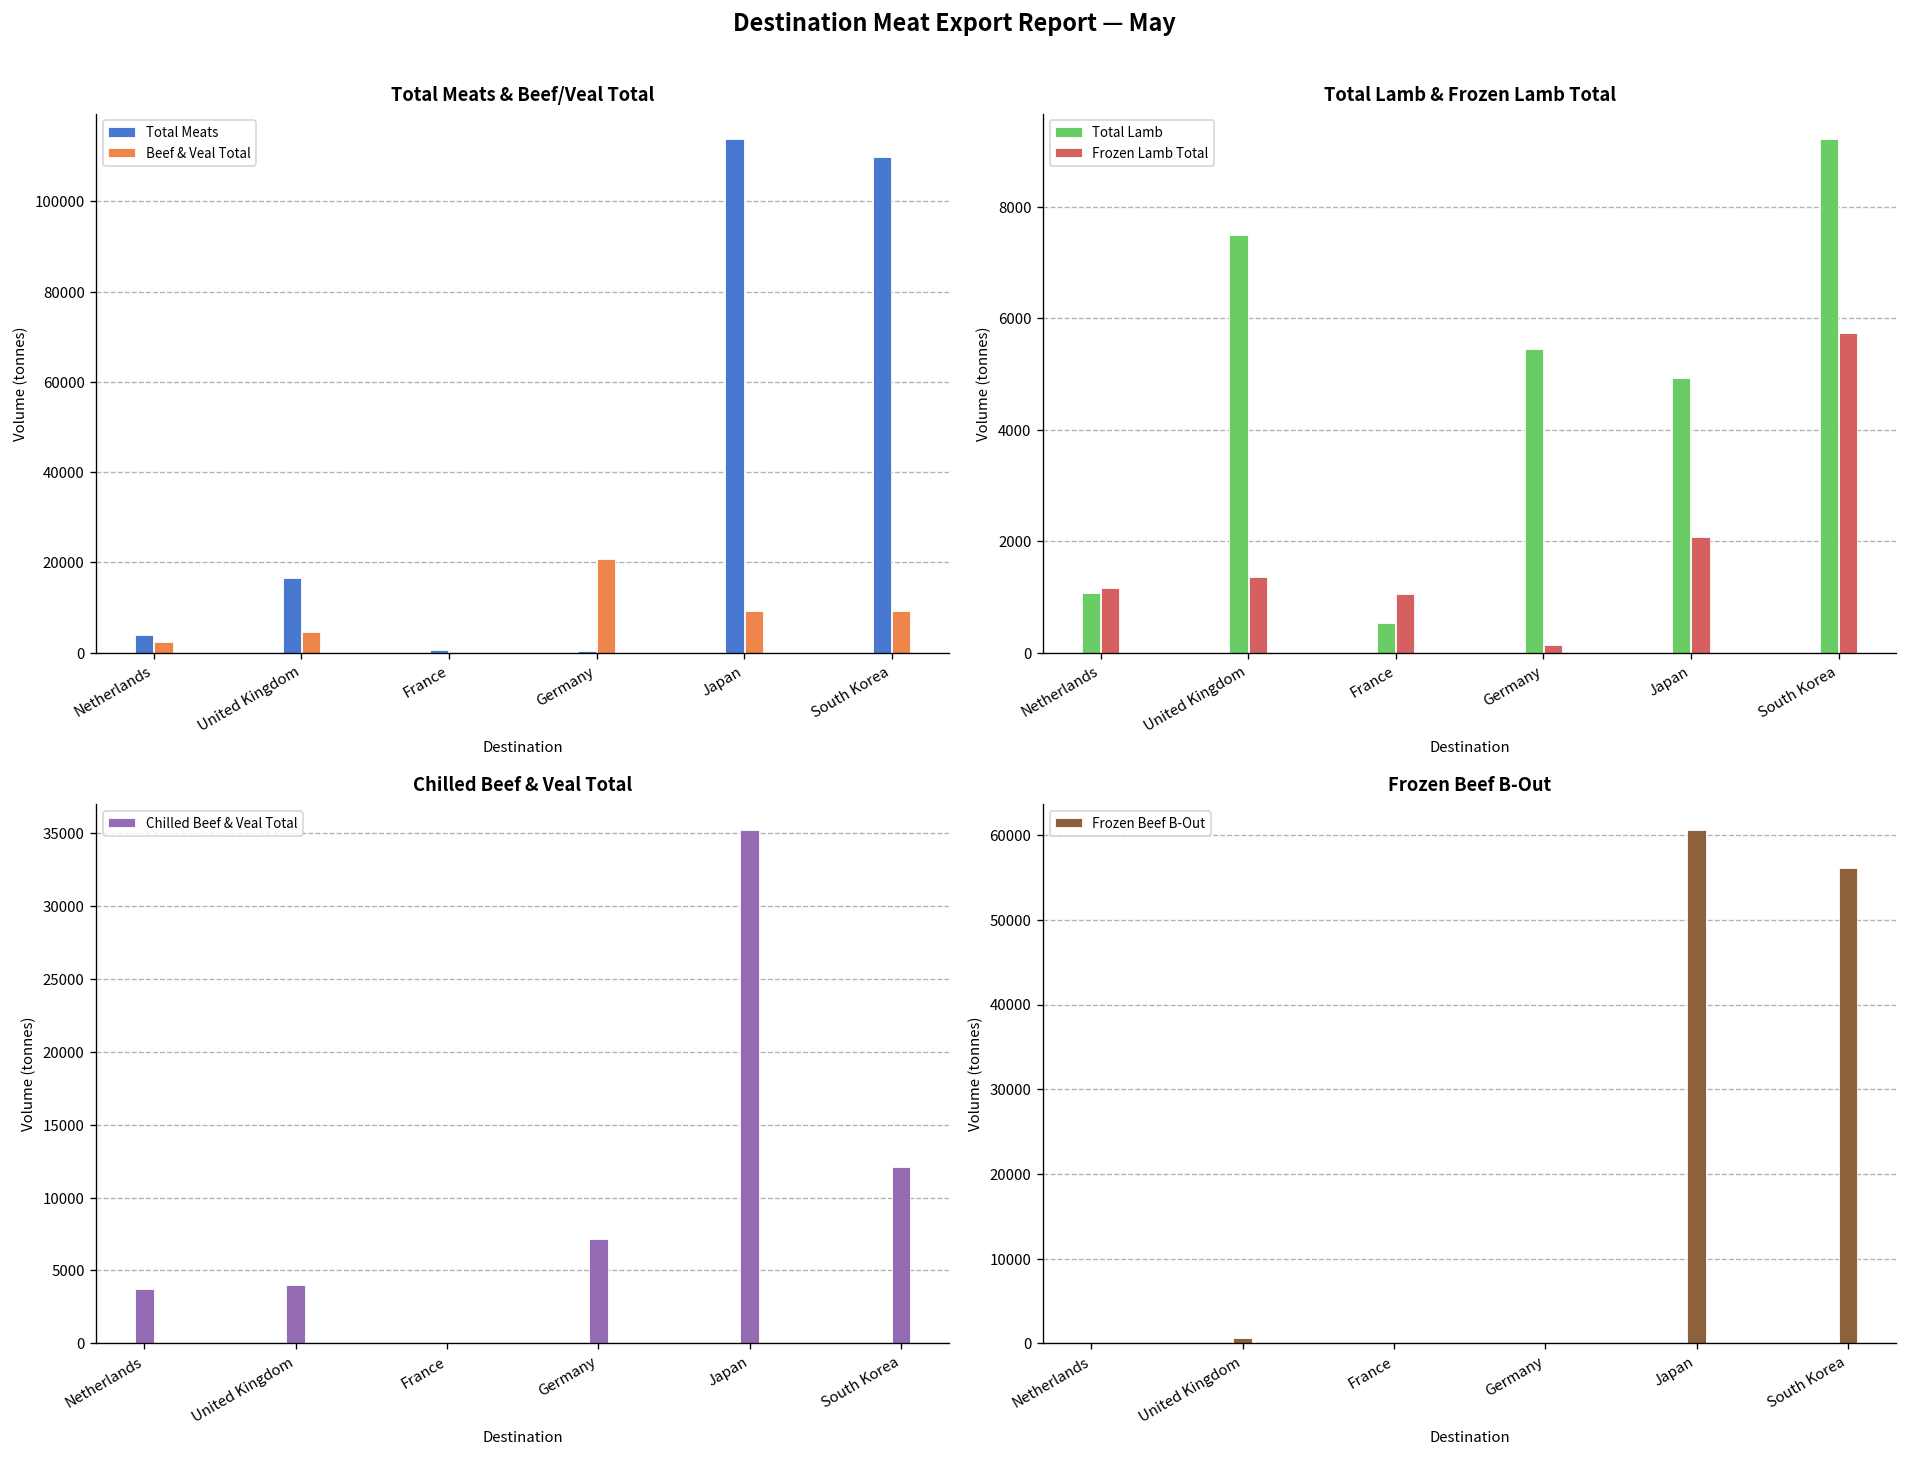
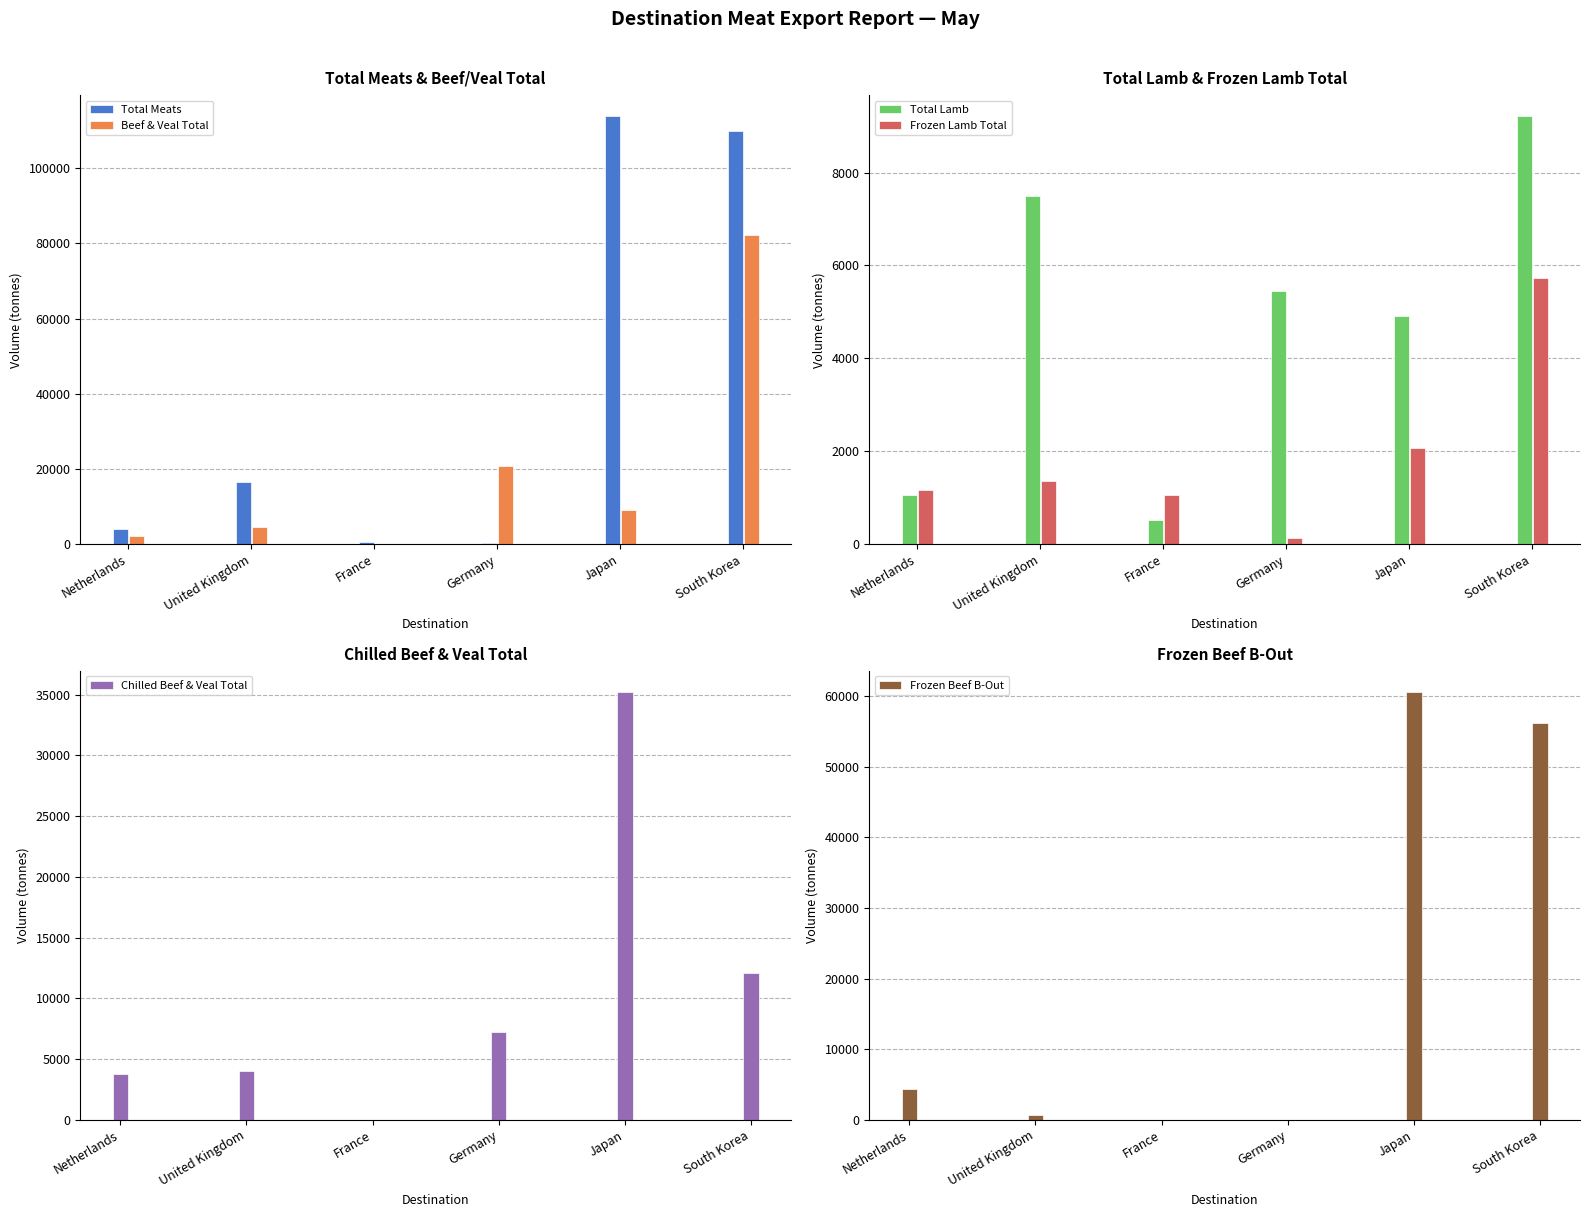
  {
    "Total Meats & Beef/Veal Total": {
      "Total Meats": {
        "Netherlands": 4000,
        "United Kingdom": 17000,
        "Japan": 114000,
        "South Korea": 110000
      },
      "Beef & Veal Total": {
        "Netherlands": 2000,
        "United Kingdom": 5000,
        "Germany": 21000,
        "Japan": 9000,
-       "South Korea": 9000
+       "South Korea": 82000
      }
    },
    "Total Lamb & Frozen Lamb Total": {
      "Total Lamb": {
        "Netherlands": 1100,
        "United Kingdom": 7500,
        "France": 500,
        "Germany": 5500,
        "Japan": 4900,
        "South Korea": 9200
      },
      "Frozen Lamb Total": {
        "Netherlands": 1200,
        "United Kingdom": 1400,
        "France": 1100,
        "Germany": 100,
        "Japan": 2100,
        "South Korea": 5700
      }
    },
    "Chilled Beef & Veal Total": {
      "Netherlands": 3700,
      "United Kingdom": 4000,
      "Germany": 7200,
      "Japan": 35200,
      "South Korea": 12100
    },
    "Frozen Beef B-Out": {
-     "Netherlands": 0,
+     "Netherlands": 4000,
      "United Kingdom": 1000,
      "France": 0,
      "Germany": 0,
      "Japan": 61000,
      "South Korea": 56000
    }
  }
